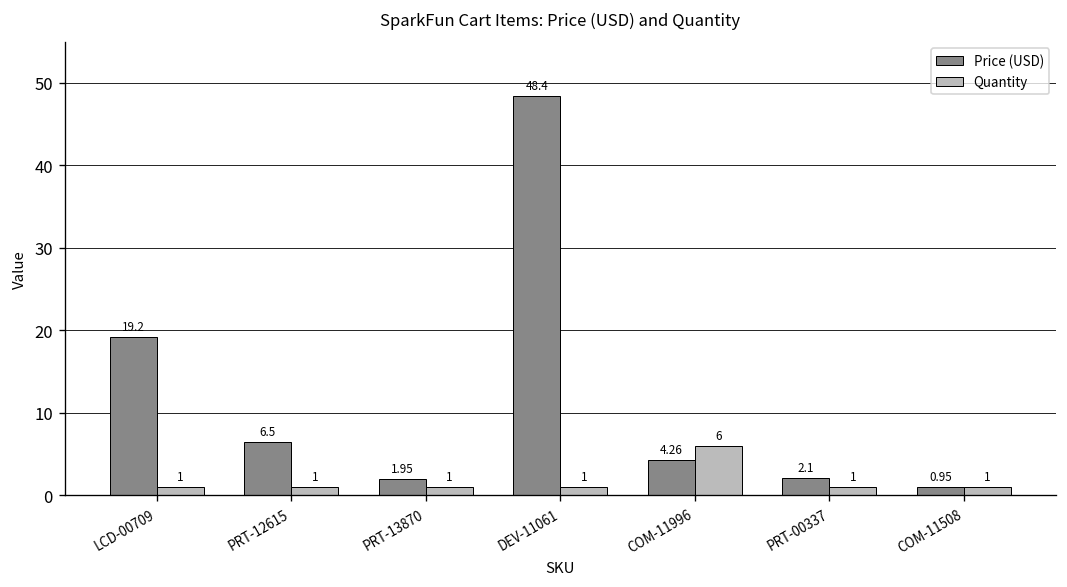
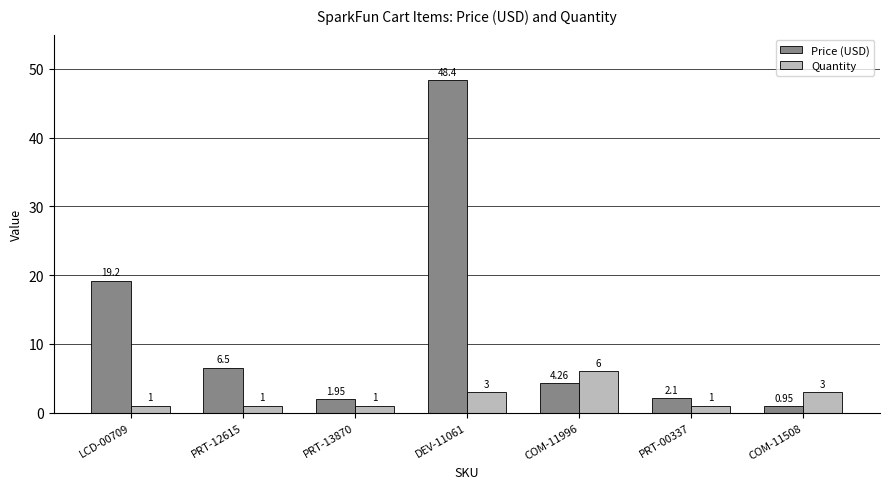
  {
    "Price (USD)": {
      "LCD-00709": 19.2,
      "PRT-12615": 6.5,
      "PRT-13870": 1.95,
      "DEV-11061": 48.4,
      "COM-11996": 4.26,
      "PRT-00337": 2.1,
      "COM-11508": 0.95
    },
    "Quantity": {
      "LCD-00709": 1,
      "PRT-12615": 1,
      "PRT-13870": 1,
-     "DEV-11061": 1,
+     "DEV-11061": 3,
      "COM-11996": 6,
      "PRT-00337": 1,
-     "COM-11508": 1
+     "COM-11508": 3
    }
  }
